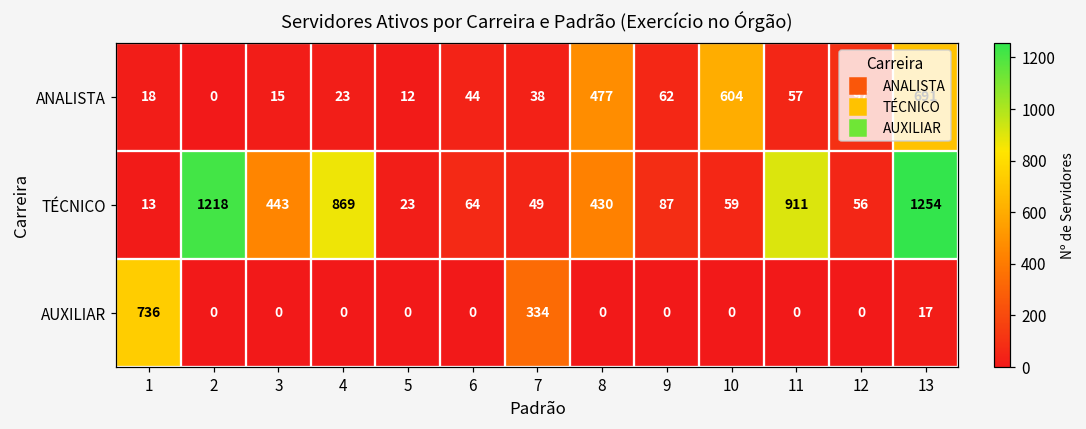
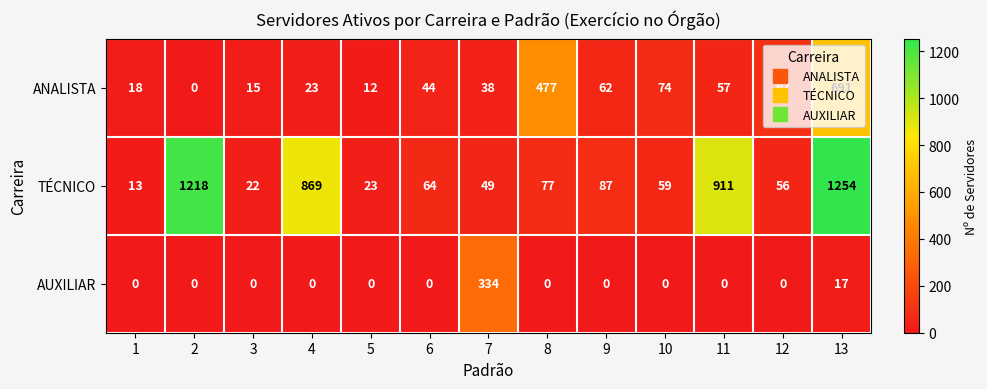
  {
    "ANALISTA": {
      "1": 18,
      "2": 0,
      "3": 15,
      "4": 23,
      "5": 12,
      "6": 44,
      "7": 38,
      "8": 477,
      "9": 62,
-     "10": 604,
+     "10": 74,
      "11": 57
    },
    "TÉCNICO": {
      "1": 13,
      "2": 1218,
-     "3": 443,
+     "3": 22,
      "4": 869,
      "5": 23,
      "6": 64,
      "7": 49,
-     "8": 430,
+     "8": 77,
      "9": 87,
      "10": 59,
      "11": 911,
      "12": 56,
      "13": 1254
    },
    "AUXILIAR": {
-     "1": 736,
+     "1": 0,
      "2": 0,
      "3": 0,
      "4": 0,
      "5": 0,
      "6": 0,
      "7": 334,
      "8": 0,
      "9": 0,
      "10": 0,
      "11": 0,
      "12": 0,
      "13": 17
    }
  }
